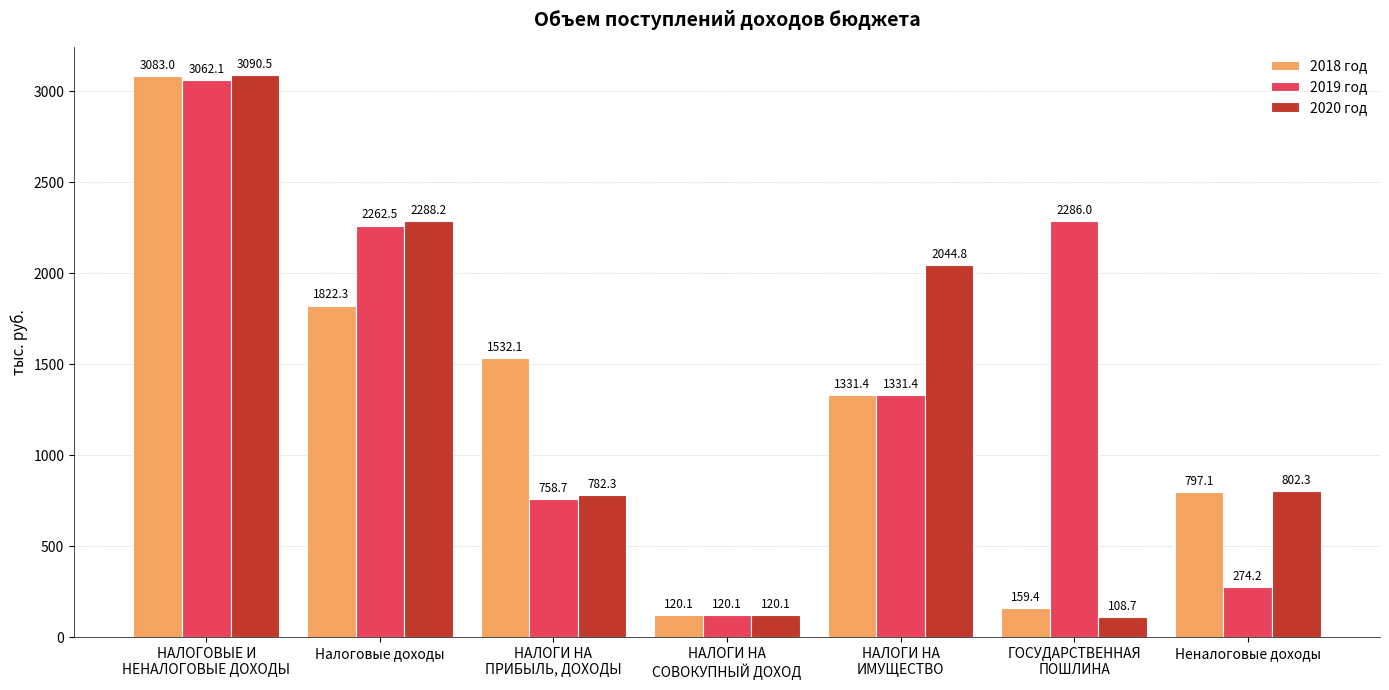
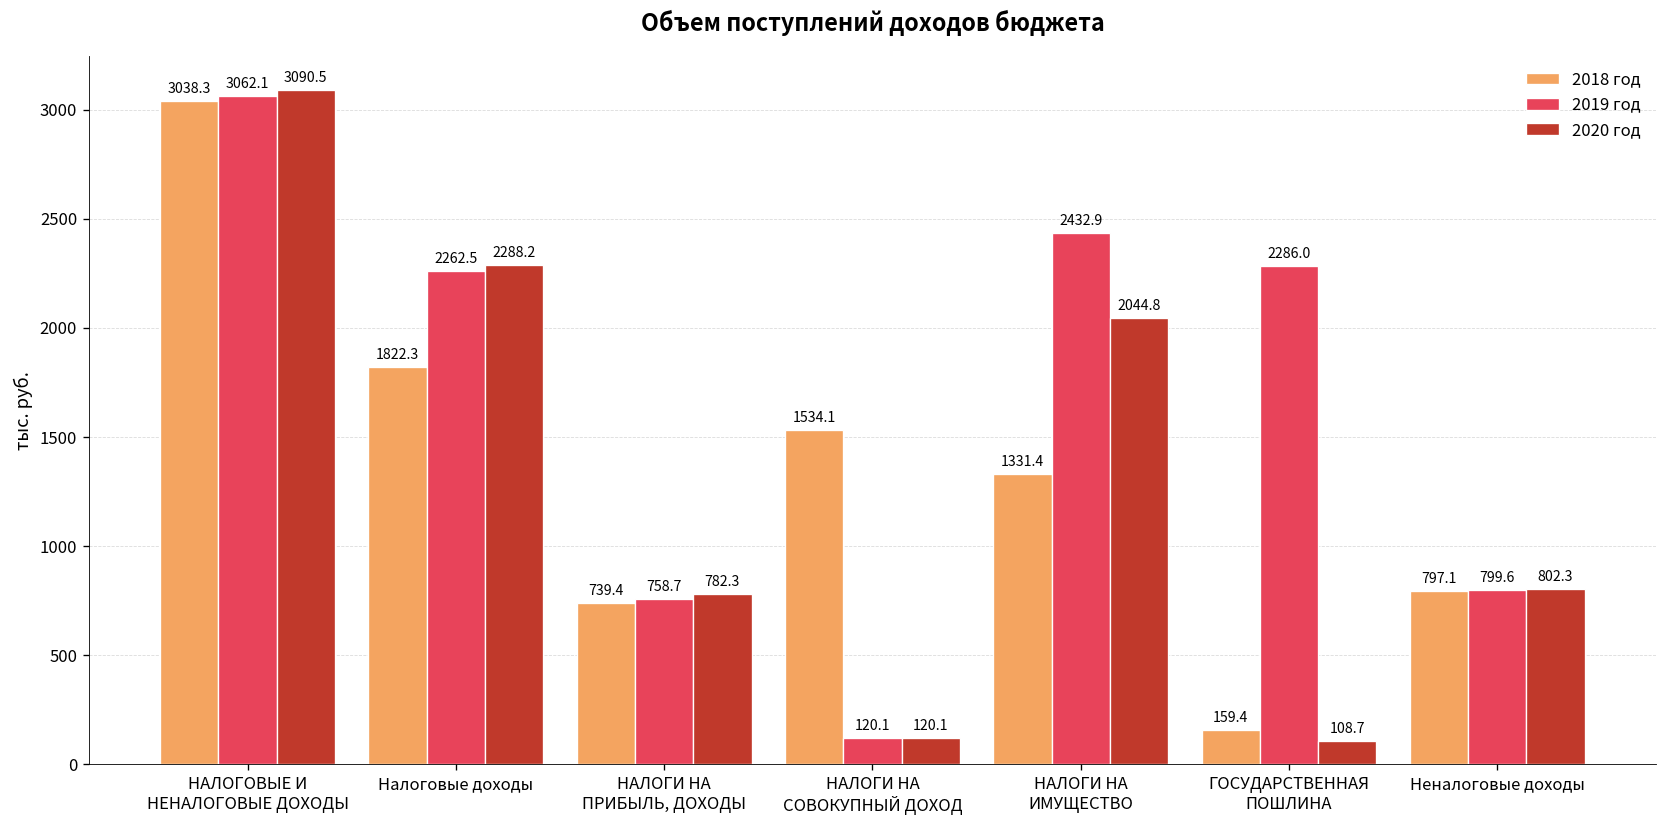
  {
    "2018 год": {
-     "НАЛОГОВЫЕ И НЕНАЛОГОВЫЕ ДОХОДЫ": 3083.0,
+     "НАЛОГОВЫЕ И НЕНАЛОГОВЫЕ ДОХОДЫ": 3038.3,
      "Налоговые доходы": 1822.3,
-     "НАЛОГИ НА ПРИБЫЛЬ, ДОХОДЫ": 1532.1,
-     "НАЛОГИ НА СОВОКУПНЫЙ ДОХОД": 120.1,
+     "НАЛОГИ НА ПРИБЫЛЬ, ДОХОДЫ": 739.4,
+     "НАЛОГИ НА СОВОКУПНЫЙ ДОХОД": 1534.1,
      "НАЛОГИ НА ИМУЩЕСТВО": 1331.4,
      "ГОСУДАРСТВЕННАЯ ПОШЛИНА": 159.4,
      "Неналоговые доходы": 797.1
    },
    "2019 год": {
      "НАЛОГОВЫЕ И НЕНАЛОГОВЫЕ ДОХОДЫ": 3062.1,
      "Налоговые доходы": 2262.5,
      "НАЛОГИ НА ПРИБЫЛЬ, ДОХОДЫ": 758.7,
      "НАЛОГИ НА СОВОКУПНЫЙ ДОХОД": 120.1,
-     "НАЛОГИ НА ИМУЩЕСТВО": 1331.4,
+     "НАЛОГИ НА ИМУЩЕСТВО": 2432.9,
      "ГОСУДАРСТВЕННАЯ ПОШЛИНА": 2286.0,
-     "Неналоговые доходы": 274.2
+     "Неналоговые доходы": 799.6
    },
    "2020 год": {
      "НАЛОГОВЫЕ И НЕНАЛОГОВЫЕ ДОХОДЫ": 3090.5,
      "Налоговые доходы": 2288.2,
      "НАЛОГИ НА ПРИБЫЛЬ, ДОХОДЫ": 782.3,
      "НАЛОГИ НА СОВОКУПНЫЙ ДОХОД": 120.1,
      "НАЛОГИ НА ИМУЩЕСТВО": 2044.8,
      "ГОСУДАРСТВЕННАЯ ПОШЛИНА": 108.7,
      "Неналоговые доходы": 802.3
    }
  }
